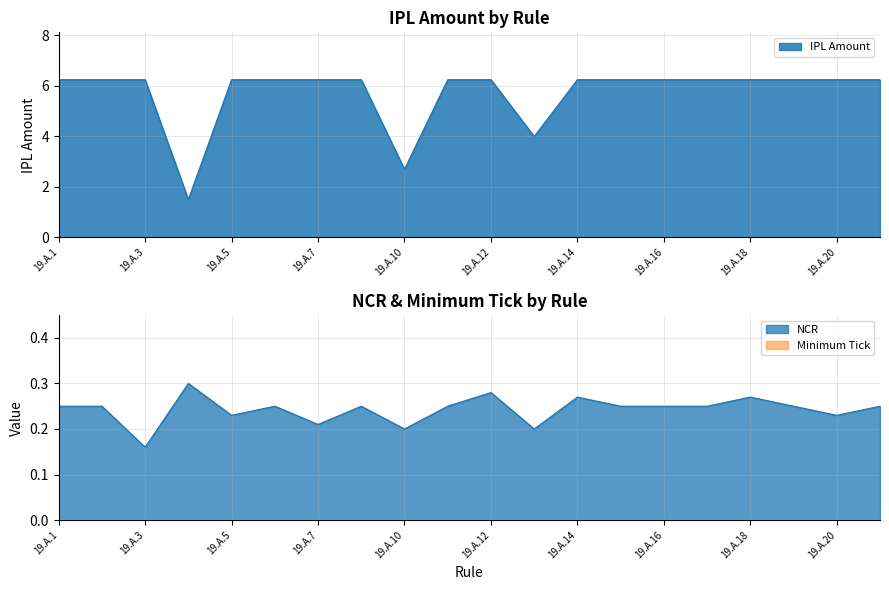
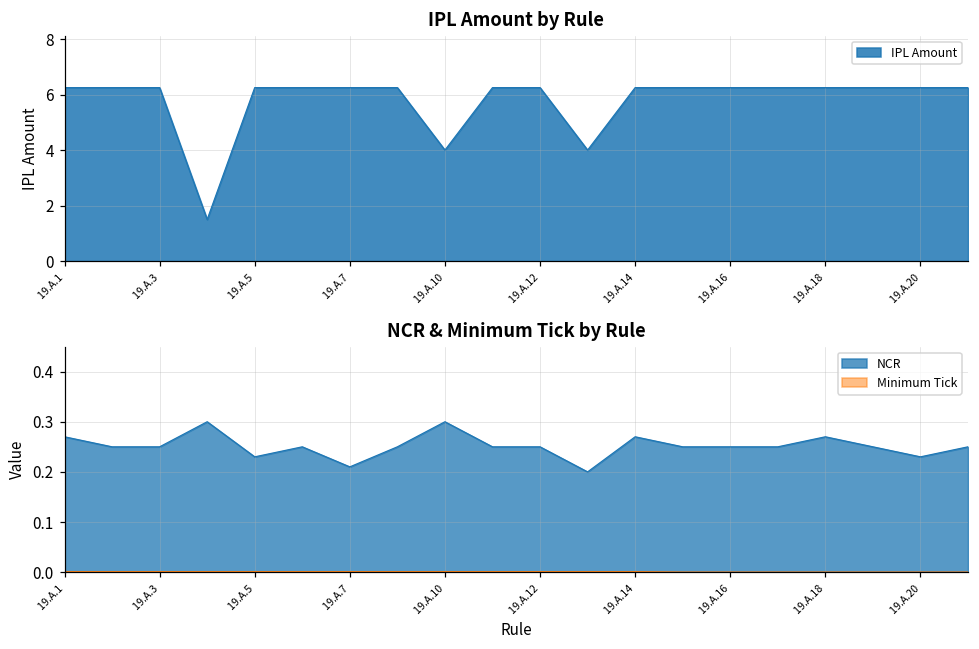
  {
    "IPL Amount by Rule": {
      "19.A.1": 6.3,
      "19.A.3": 6.3,
      "19.A.5": 6.3,
      "19.A.7": 6.3,
-     "19.A.10": 2.7,
+     "19.A.10": 4.0,
      "19.A.12": 6.3,
      "19.A.14": 6.3,
      "19.A.16": 6.3,
      "19.A.18": 6.3,
      "19.A.20": 6.3
    },
    "NCR & Minimum Tick by Rule": {
      "NCR": {
-       "19.A.1": 0.25,
-       "19.A.3": 0.16,
+       "19.A.1": 0.27,
+       "19.A.3": 0.25,
        "19.A.5": 0.23,
        "19.A.7": 0.21,
-       "19.A.10": 0.2,
-       "19.A.12": 0.28,
+       "19.A.10": 0.3,
+       "19.A.12": 0.25,
        "19.A.14": 0.27,
        "19.A.16": 0.25,
        "19.A.18": 0.27,
        "19.A.20": 0.23
      },
      "Minimum Tick": {
        "19.A.1": 0.00,
        "19.A.3": 0.00,
        "19.A.5": 0.00,
        "19.A.7": 0.00,
        "19.A.10": 0.00,
        "19.A.12": 0.00,
        "19.A.14": 0.00,
        "19.A.16": 0.00,
        "19.A.18": 0.00,
        "19.A.20": 0.00
      }
    }
  }
